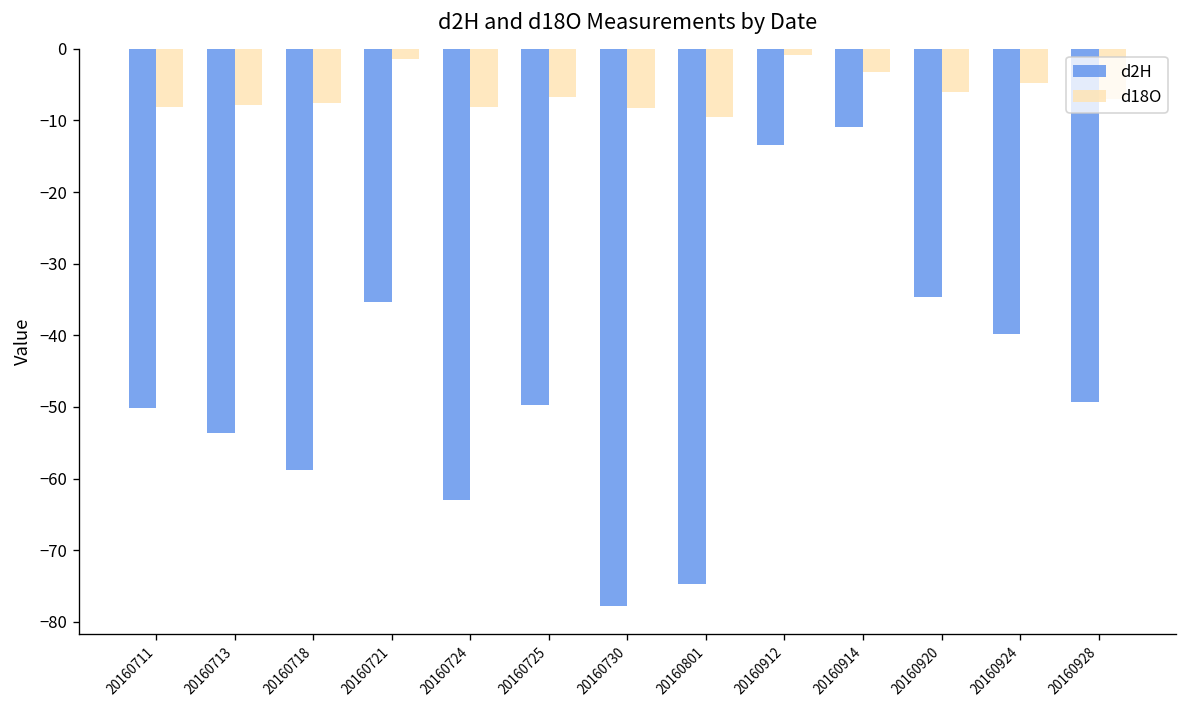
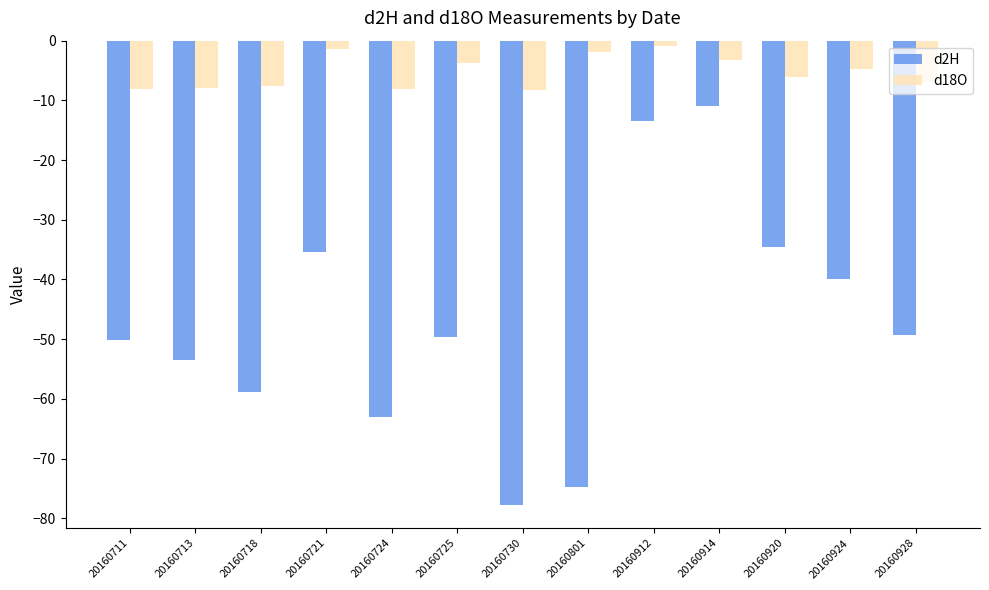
  {
    "d2H": {
      "20160711": -50,
      "20160713": -54,
      "20160718": -59,
      "20160721": -35,
      "20160724": -63,
      "20160725": -50,
      "20160730": -78,
      "20160801": -75,
      "20160912": -13,
      "20160914": -11,
      "20160920": -35,
      "20160924": -40,
      "20160928": -49
    },
    "d18O": {
      "20160711": -8,
      "20160713": -8,
      "20160718": -8,
      "20160721": -1,
      "20160724": -8,
-     "20160725": -7,
+     "20160725": -4,
      "20160730": -8,
-     "20160801": -10,
+     "20160801": -2,
      "20160912": -1,
      "20160914": -3,
      "20160920": -6,
      "20160924": -5
    }
  }
